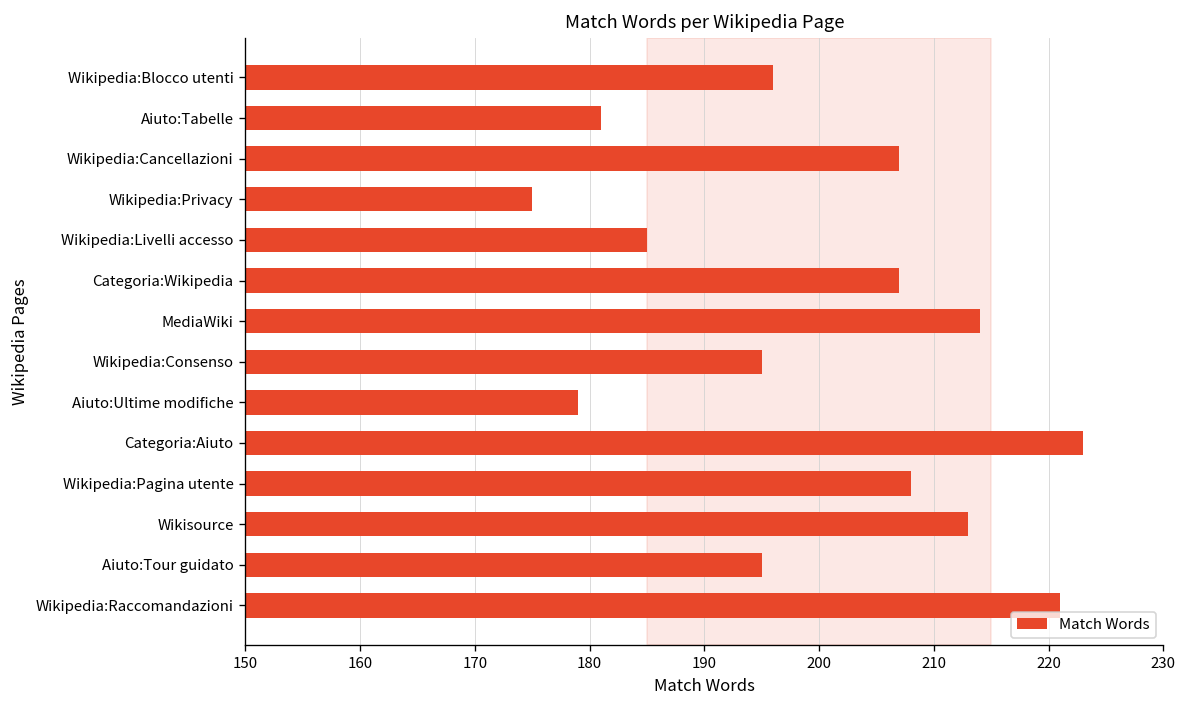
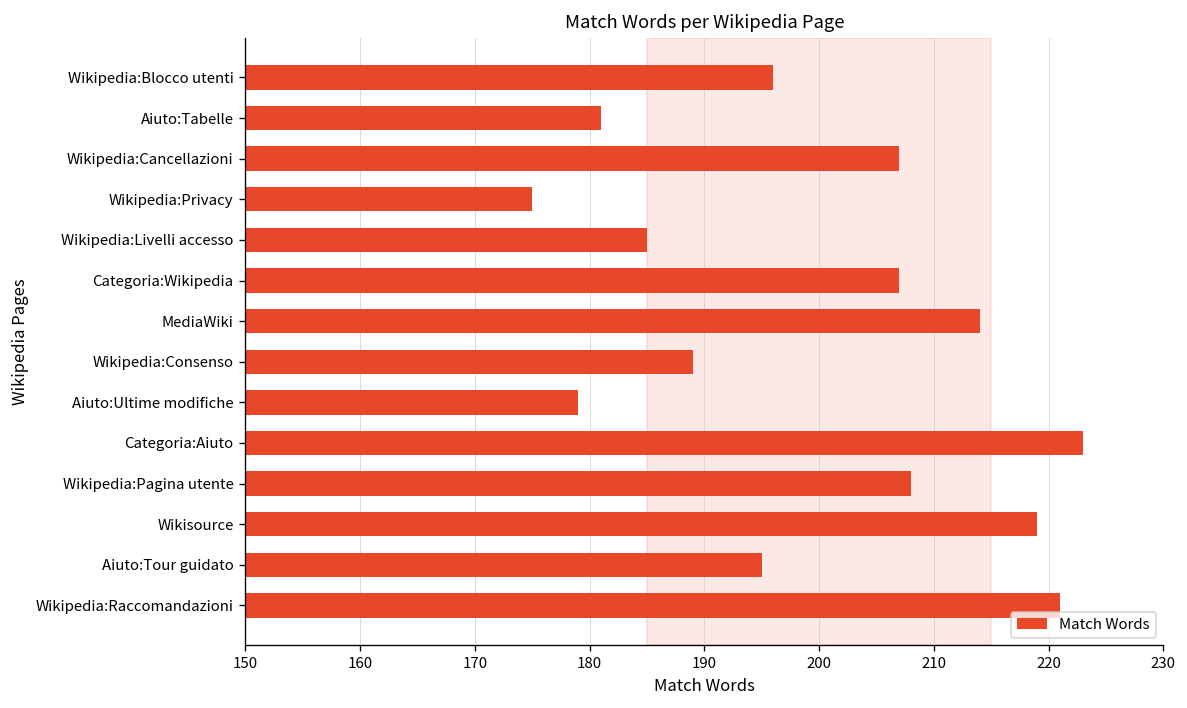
  {
    "Wikipedia:Blocco utenti": 196,
    "Aiuto:Tabelle": 181,
    "Wikipedia:Cancellazioni": 207,
    "Wikipedia:Privacy": 175,
    "Wikipedia:Livelli accesso": 185,
    "Categoria:Wikipedia": 207,
    "MediaWiki": 214,
-   "Wikipedia:Consenso": 195,
+   "Wikipedia:Consenso": 189,
    "Aiuto:Ultime modifiche": 179,
    "Categoria:Aiuto": 223,
    "Wikipedia:Pagina utente": 208,
-   "Wikisource": 213,
+   "Wikisource": 219,
    "Aiuto:Tour guidato": 195,
    "Wikipedia:Raccomandazioni": 221
  }
